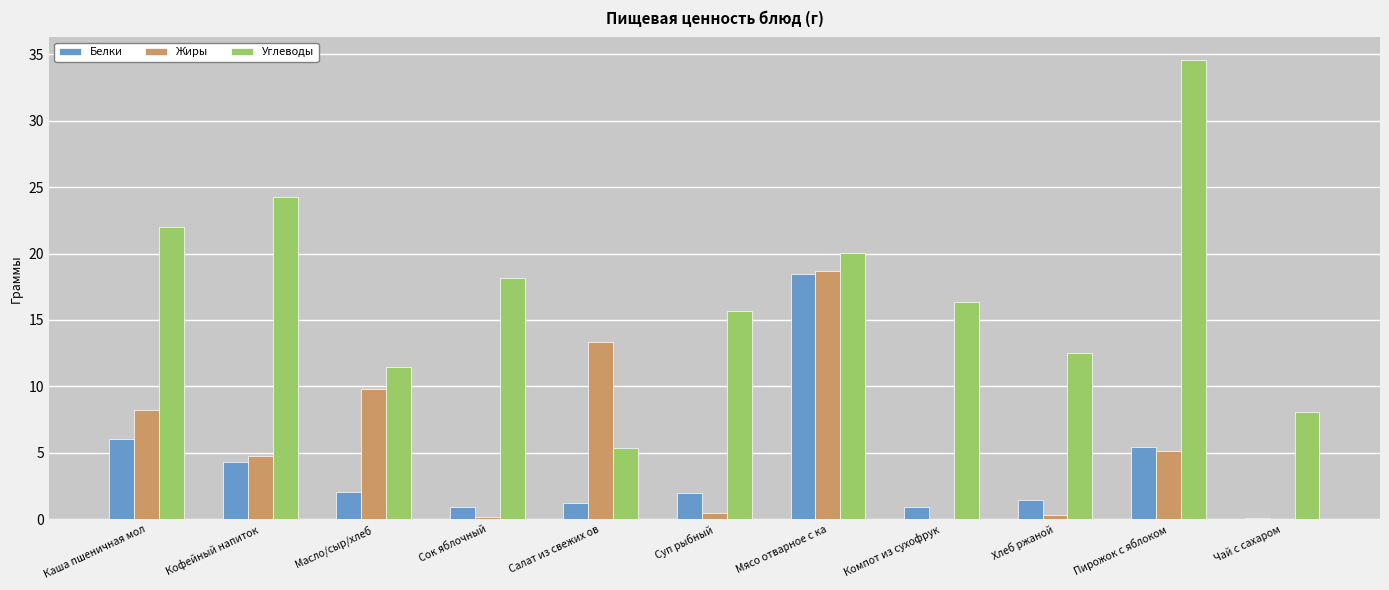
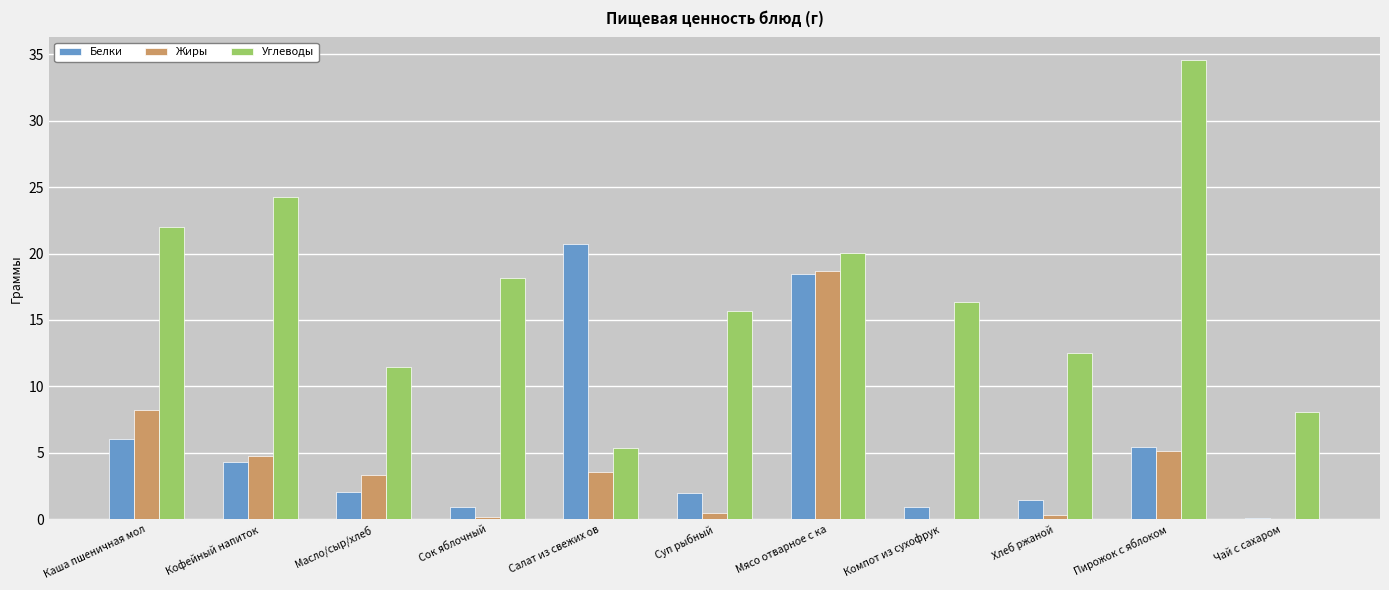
  {
    "Белки": {
      "Каша пшеничная мол": 6.1,
      "Кофейный напиток": 4.3,
      "Масло/сыр/хлеб": 2.0,
      "Сок яблочный": 0.9,
-     "Салат из свежих ов": 1.2,
+     "Салат из свежих ов": 20.7,
      "Суп рыбный": 2.0,
      "Мясо отварное с ка": 18.5,
      "Компот из сухофрук": 0.9,
      "Хлеб ржаной": 1.4,
      "Пирожок с яблоком": 5.5
    },
    "Жиры": {
      "Каша пшеничная мол": 8.2,
      "Кофейный напиток": 4.8,
-     "Масло/сыр/хлеб": 9.8,
-     "Салат из свежих ов": 13.3,
+     "Масло/сыр/хлеб": 3.4,
+     "Салат из свежих ов": 3.5,
      "Суп рыбный": 0.5,
      "Мясо отварное с ка": 18.7,
      "Хлеб ржаной": 0.4,
      "Пирожок с яблоком": 5.1
    },
    "Углеводы": {
      "Каша пшеничная мол": 22.0,
      "Кофейный напиток": 24.3,
      "Масло/сыр/хлеб": 11.5,
      "Сок яблочный": 18.2,
      "Салат из свежих ов": 5.3,
      "Суп рыбный": 15.7,
      "Мясо отварное с ка": 20.1,
      "Компот из сухофрук": 16.4,
      "Хлеб ржаной": 12.5,
      "Пирожок с яблоком": 34.5,
      "Чай с сахаром": 8.1
    }
  }
